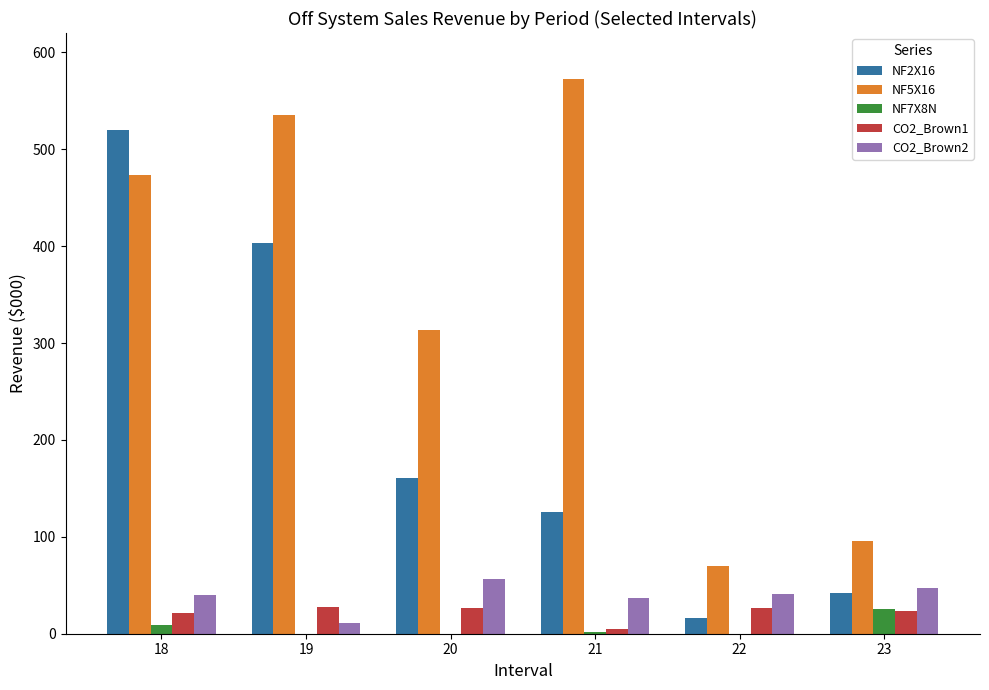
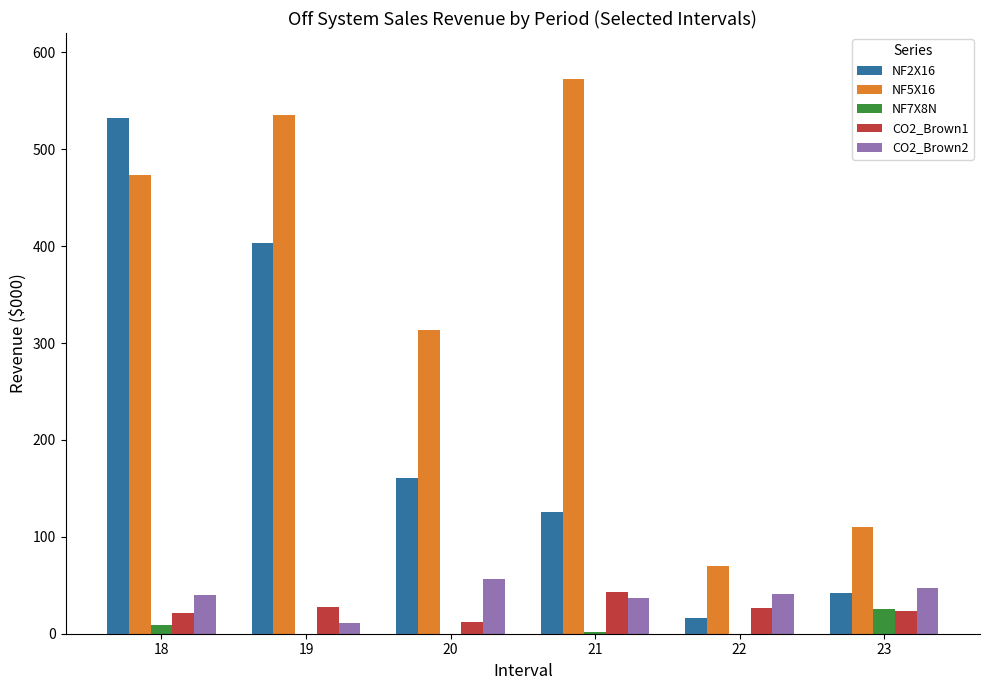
  {
    "NF2X16": {
-     "18": 520,
+     "18": 530,
      "19": 400,
      "20": 160,
      "21": 130,
      "22": 20,
      "23": 40
    },
    "NF5X16": {
      "18": 470,
      "19": 530,
      "20": 310,
      "21": 570,
      "22": 70,
-     "23": 100
+     "23": 110
    },
    "NF7X8N": {
      "18": 10,
      "19": 0,
      "20": 0,
      "22": 0,
      "23": 30
    },
    "CO2_Brown1": {
      "18": 20,
      "19": 30,
-     "20": 30,
-     "21": 10,
+     "20": 10,
+     "21": 40,
      "22": 30,
      "23": 20
    },
    "CO2_Brown2": {
      "18": 40,
      "19": 10,
      "20": 60,
      "21": 40,
      "22": 40,
      "23": 50
    }
  }
